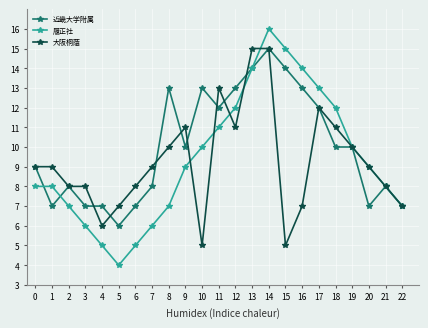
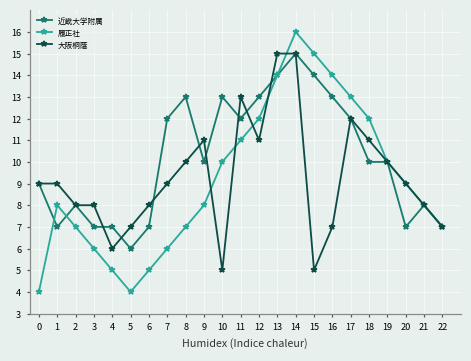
  {
    "近畿大学附属": {
      "1": 7,
      "3": 7,
      "4": 7,
      "5": 6,
      "6": 7,
-     "7": 8,
+     "7": 12,
      "8": 13,
      "9": 10,
      "10": 13,
      "11": 12,
      "12": 13,
      "15": 14,
      "16": 13,
      "18": 10,
      "20": 7
    },
    "履正社": {
-     "0": 8,
+     "0": 4,
      "1": 8,
      "2": 7,
      "3": 6,
      "4": 5,
      "5": 4,
      "6": 5,
      "7": 6,
      "8": 7,
-     "9": 9,
+     "9": 8,
      "10": 10,
      "11": 11,
      "12": 12,
      "14": 16,
      "15": 15,
      "16": 14,
      "17": 13,
      "18": 12
    },
    "大阪桐蔭": {
      "1": 9,
      "3": 8,
      "4": 6,
      "5": 7,
      "6": 8,
      "7": 9,
      "8": 10,
      "9": 11,
      "10": 5,
      "11": 13,
      "12": 11,
      "13": 15,
      "15": 5,
      "16": 7,
      "18": 11
    }
  }
